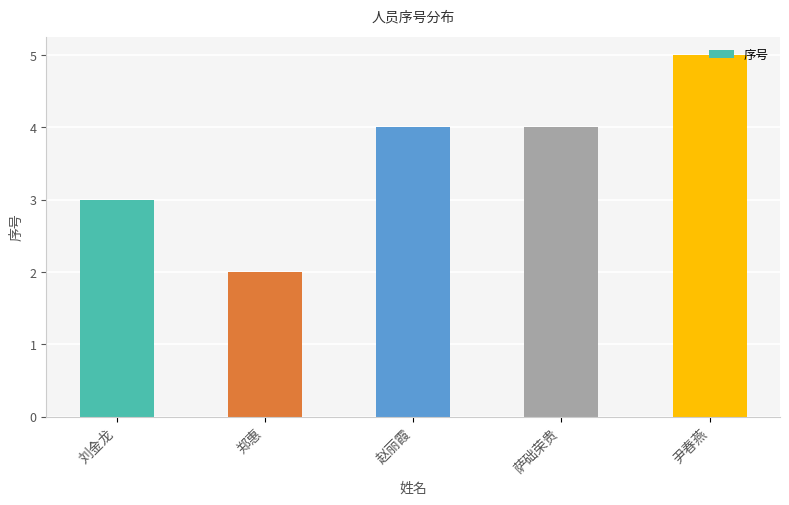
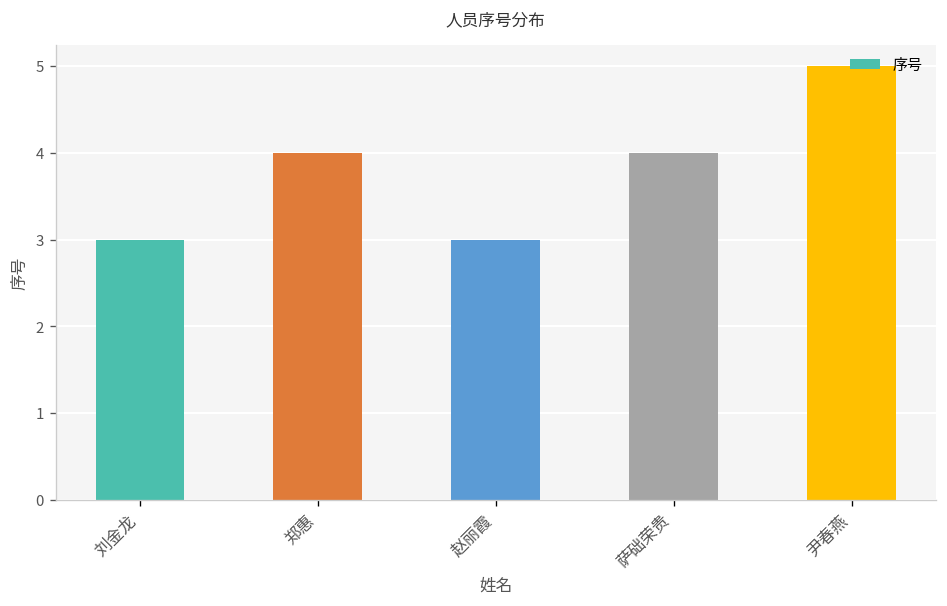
  {
    "刘金龙": 3,
-   "郑惠": 2,
-   "赵丽霞": 4,
+   "郑惠": 4,
+   "赵丽霞": 3,
    "萨础荣贵": 4,
    "尹春燕": 5
  }
